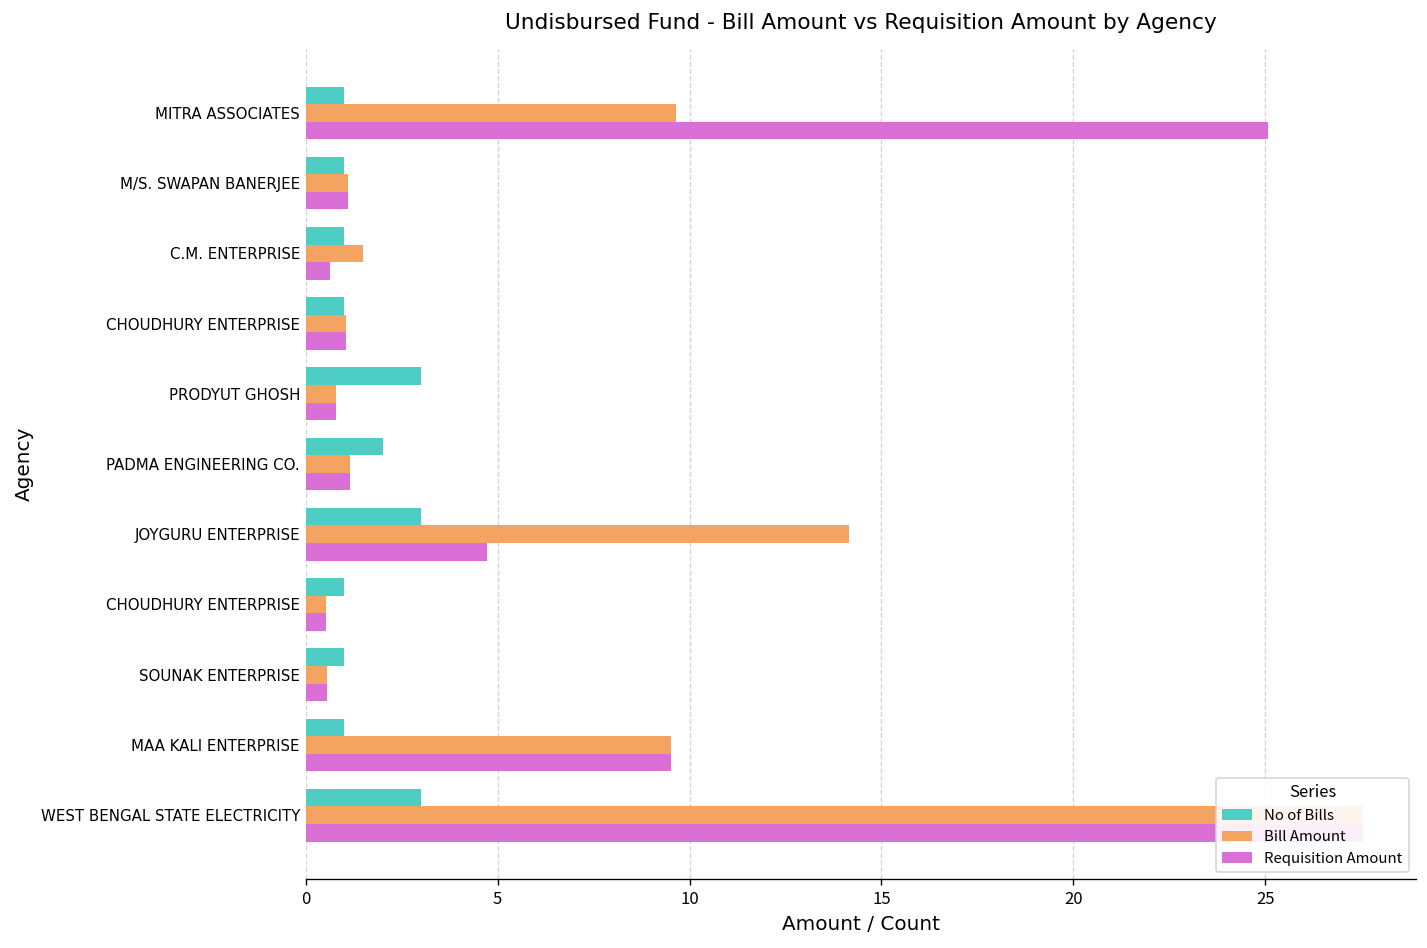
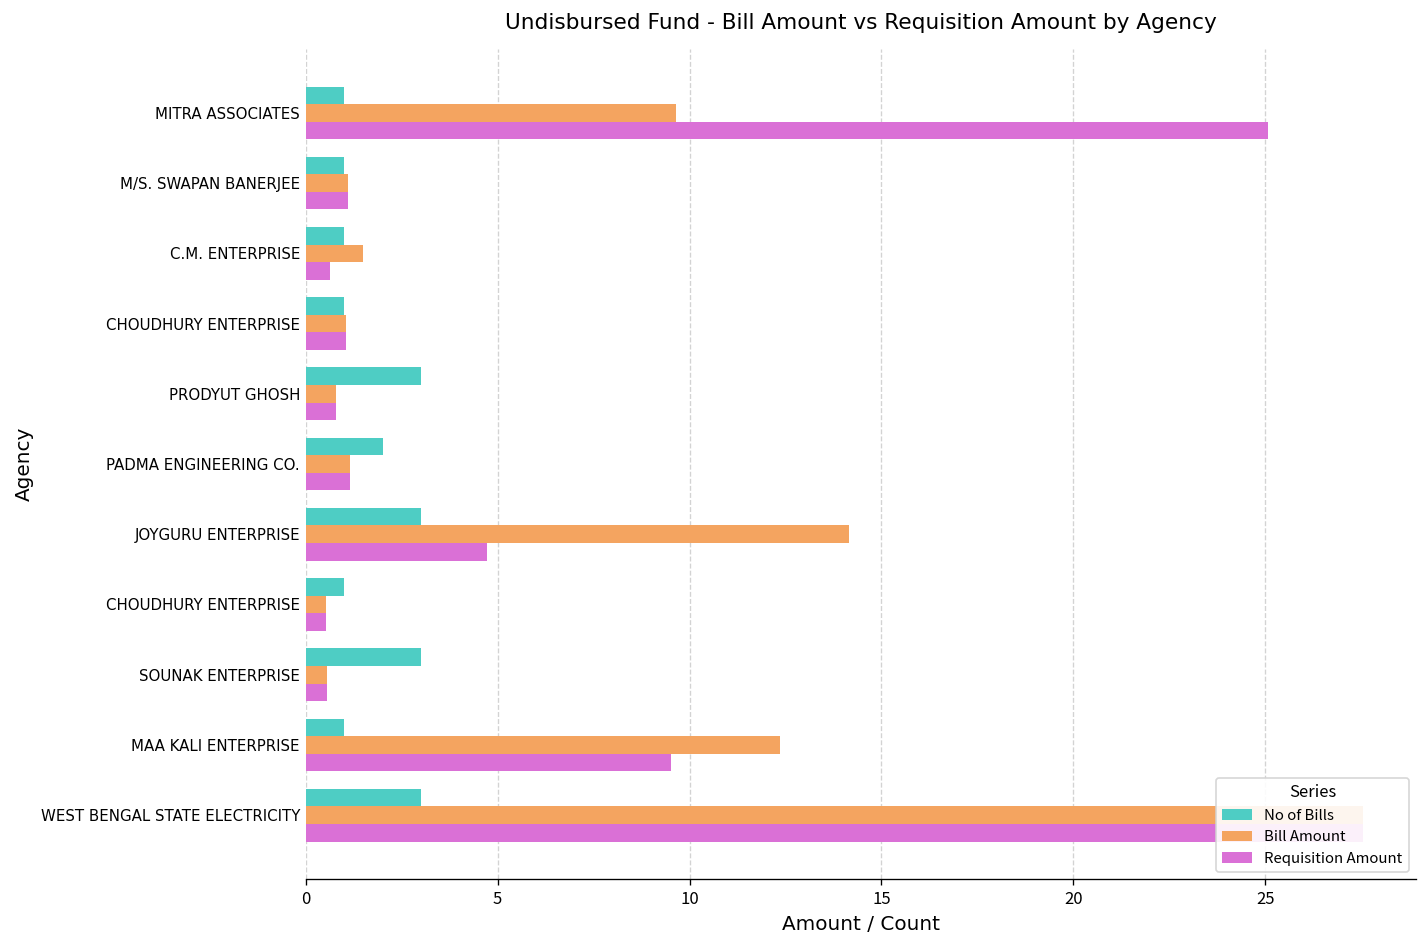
  {
    "No of Bills": {
      "MITRA ASSOCIATES": 1,
      "M/S. SWAPAN BANERJEE": 1,
      "C.M. ENTERPRISE": 1,
      "PRODYUT GHOSH": 3,
      "PADMA ENGINEERING CO.": 2,
      "JOYGURU ENTERPRISE": 3,
-     "SOUNAK ENTERPRISE": 1,
+     "SOUNAK ENTERPRISE": 3,
      "MAA KALI ENTERPRISE": 1,
      "WEST BENGAL STATE ELECTRICITY": 3
    },
    "Bill Amount": {
      "MITRA ASSOCIATES": 9.6,
      "M/S. SWAPAN BANERJEE": 1.1,
      "C.M. ENTERPRISE": 1.5,
      "PRODYUT GHOSH": 0.8,
      "PADMA ENGINEERING CO.": 1.2,
      "JOYGURU ENTERPRISE": 14.2,
      "SOUNAK ENTERPRISE": 0.6,
-     "MAA KALI ENTERPRISE": 9.5
+     "MAA KALI ENTERPRISE": 12.4
    },
    "Requisition Amount": {
      "MITRA ASSOCIATES": 25.1,
      "M/S. SWAPAN BANERJEE": 1.1,
      "C.M. ENTERPRISE": 0.6,
      "PRODYUT GHOSH": 0.8,
      "PADMA ENGINEERING CO.": 1.2,
      "JOYGURU ENTERPRISE": 4.7,
      "SOUNAK ENTERPRISE": 0.6,
      "MAA KALI ENTERPRISE": 9.5
    }
  }
